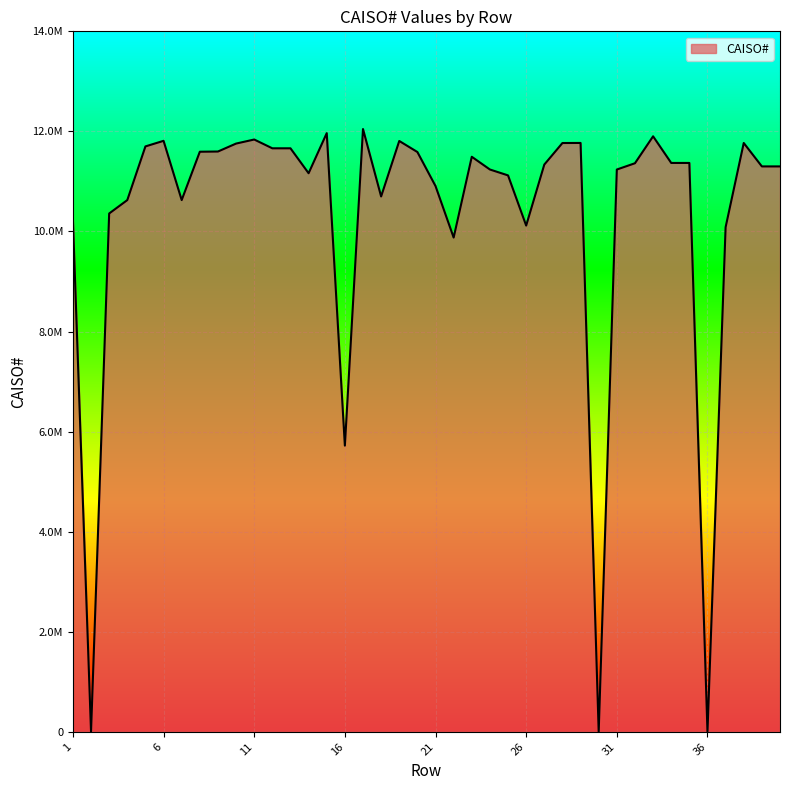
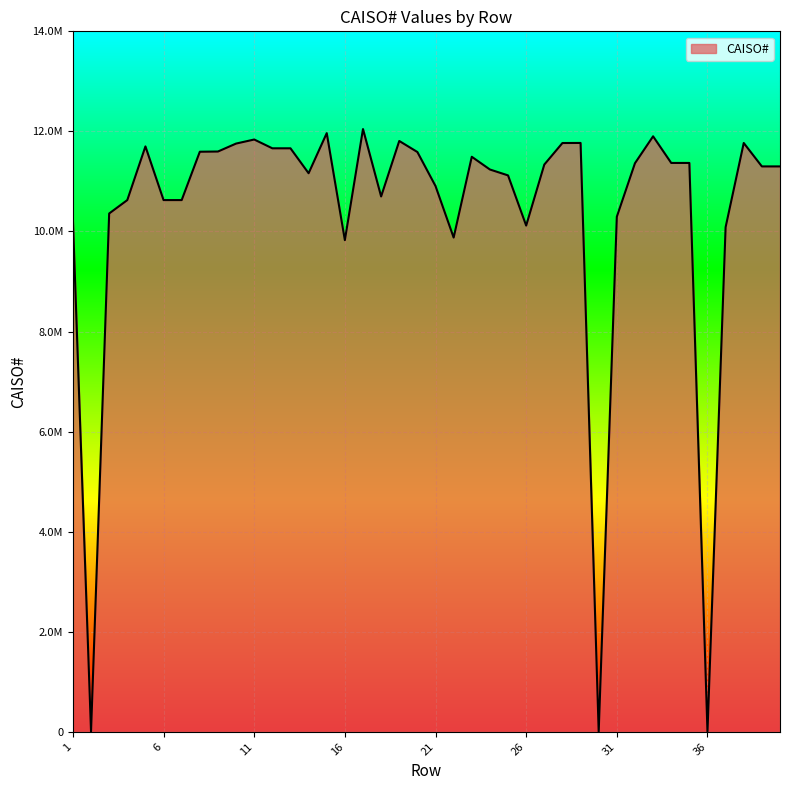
  {
    "1": 10200000,
-   "6": 11800000,
+   "6": 10600000,
    "11": 11800000,
-   "16": 5700000,
+   "16": 9800000,
    "21": 10900000,
    "26": 10100000,
-   "31": 11200000,
+   "31": 10300000,
    "36": 0
  }
